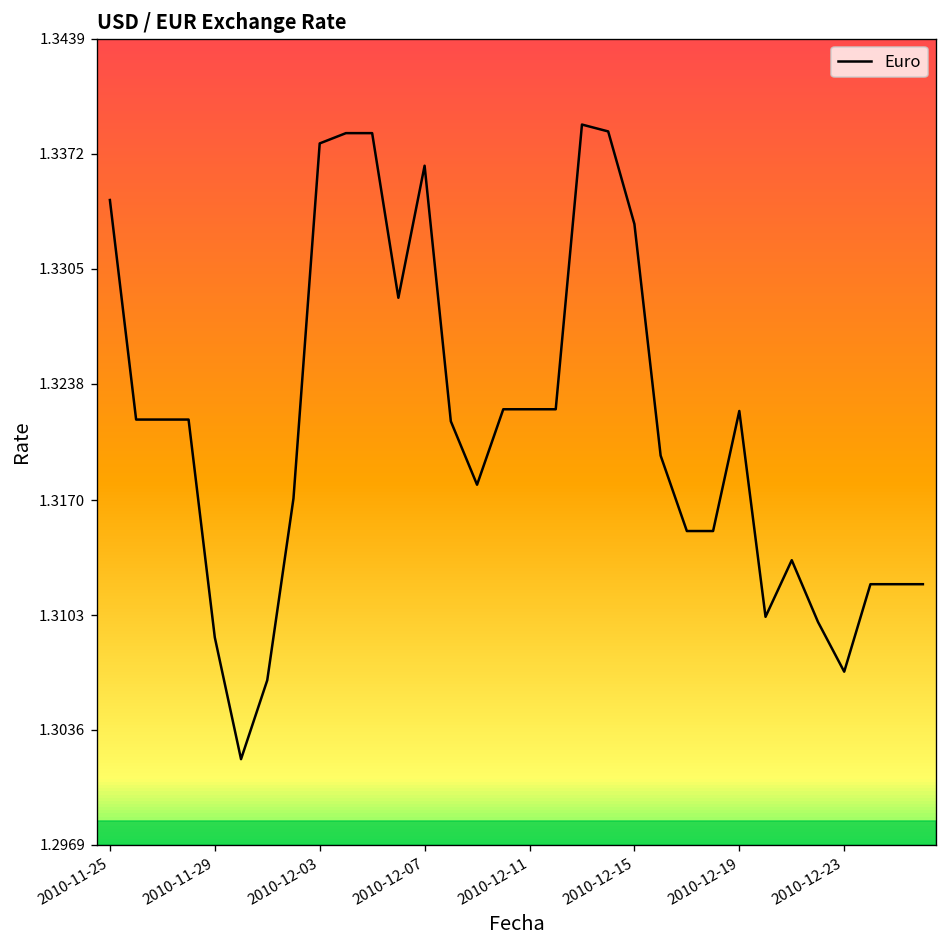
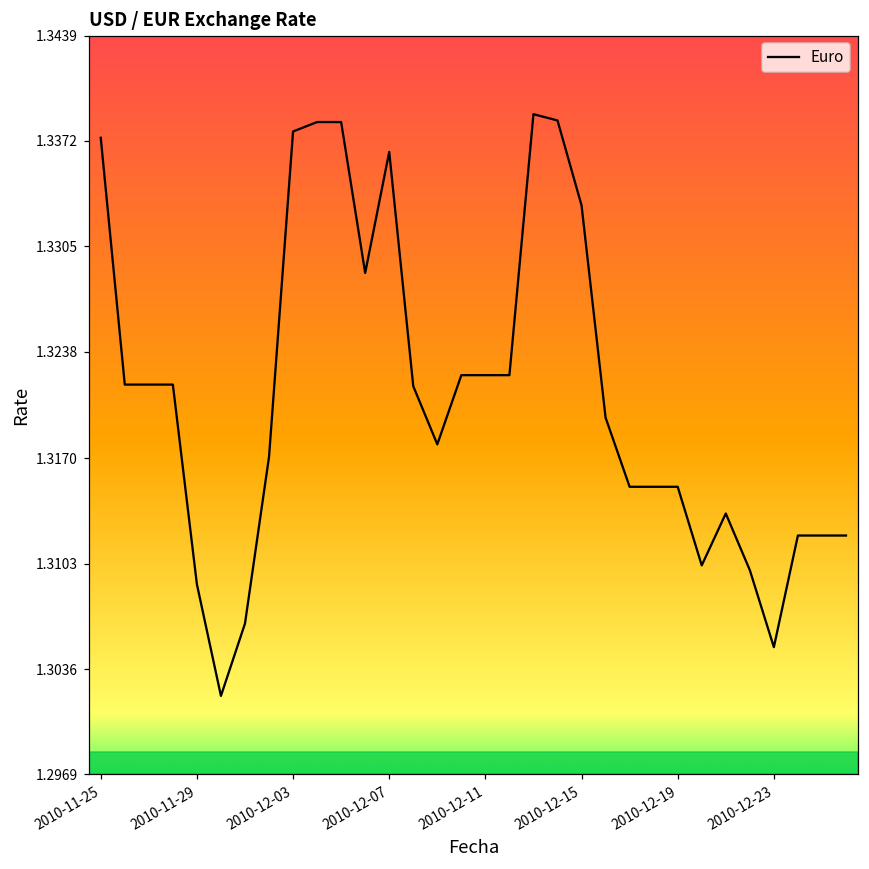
  {
-   "2010-11-25": 1.3345,
+   "2010-11-25": 1.3374,
    "2010-11-29": 1.3090,
    "2010-12-03": 1.3378,
    "2010-12-07": 1.3365,
    "2010-12-11": 1.3223,
    "2010-12-15": 1.3331,
-   "2010-12-19": 1.3222,
-   "2010-12-23": 1.307
+   "2010-12-19": 1.3152,
+   "2010-12-23": 1.305
  }
